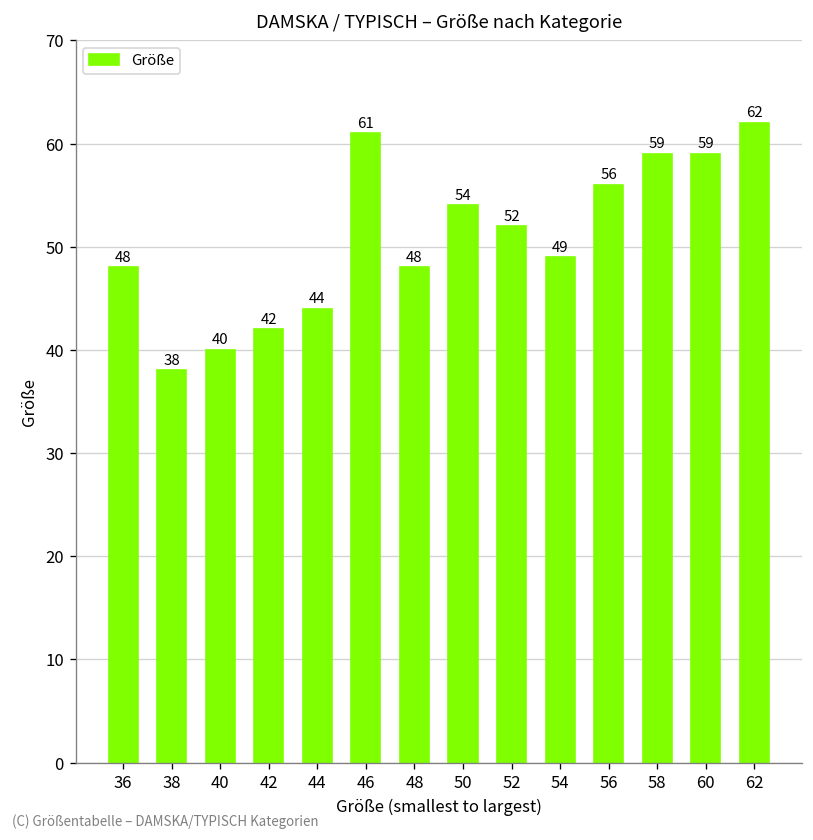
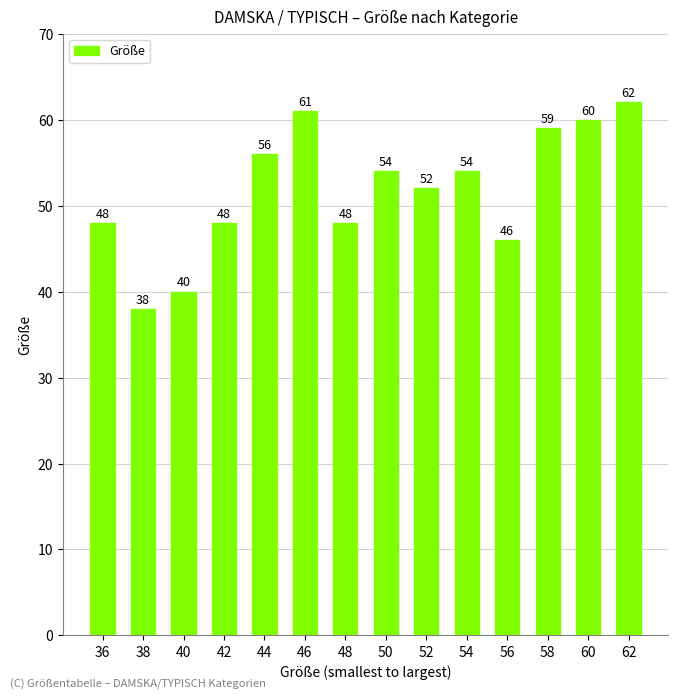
  {
    "36": 48,
    "38": 38,
    "40": 40,
-   "42": 42,
-   "44": 44,
+   "42": 48,
+   "44": 56,
    "46": 61,
    "48": 48,
    "50": 54,
    "52": 52,
-   "54": 49,
-   "56": 56,
+   "54": 54,
+   "56": 46,
    "58": 59,
-   "60": 59,
+   "60": 60,
    "62": 62
  }
